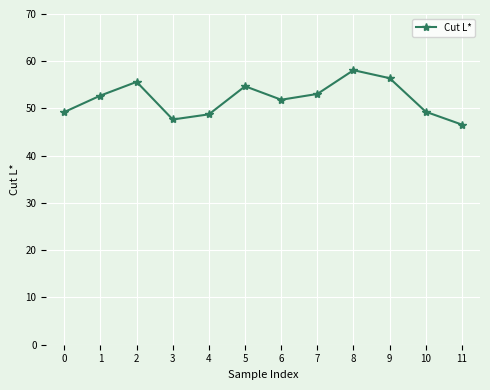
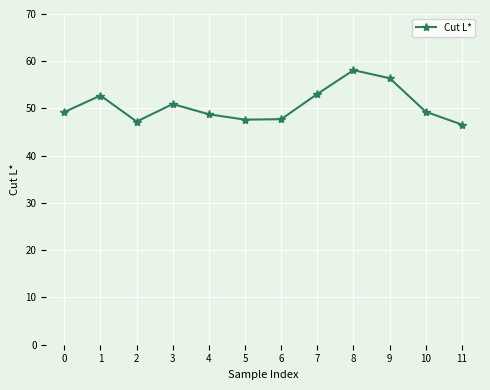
  {
    "0": 49,
    "1": 53,
-   "2": 56,
-   "3": 48,
+   "2": 47,
+   "3": 51,
    "4": 49,
-   "5": 55,
-   "6": 52,
+   "5": 48,
+   "6": 48,
    "7": 53,
    "8": 58,
    "9": 56,
    "10": 49,
    "11": 47
  }
